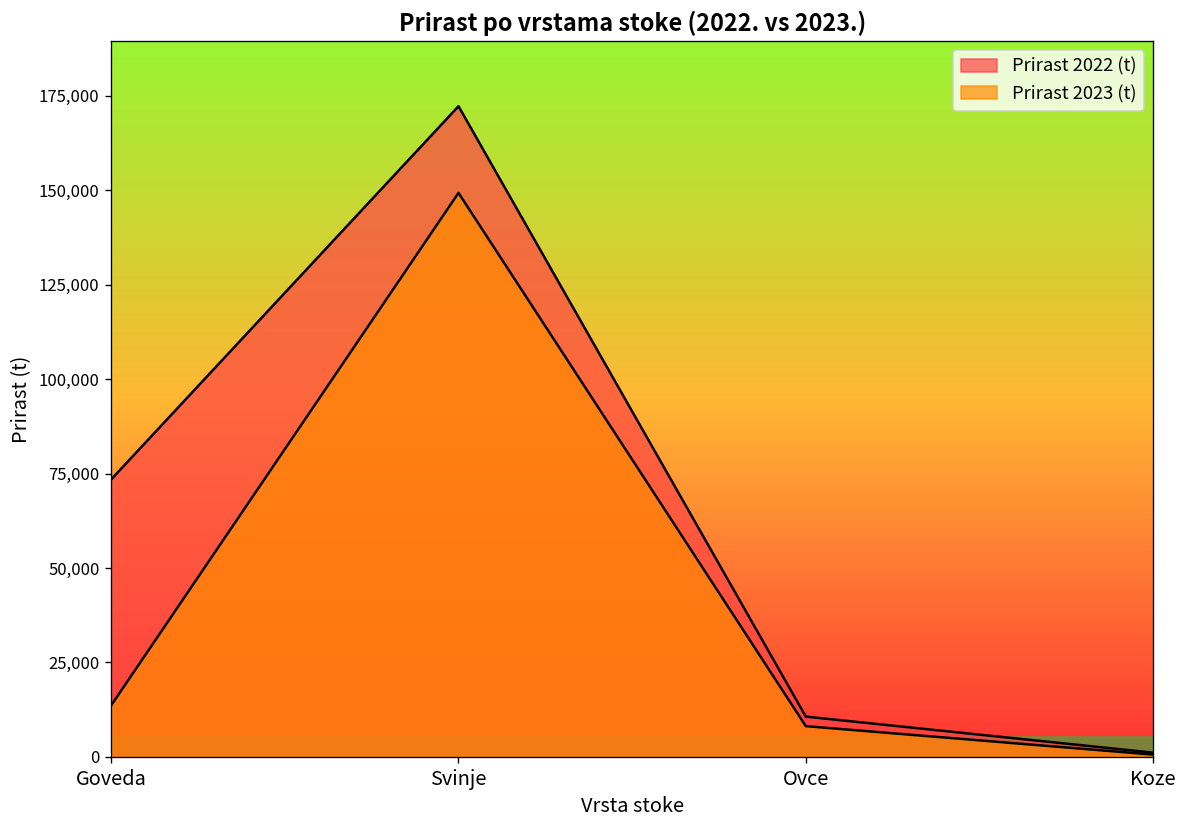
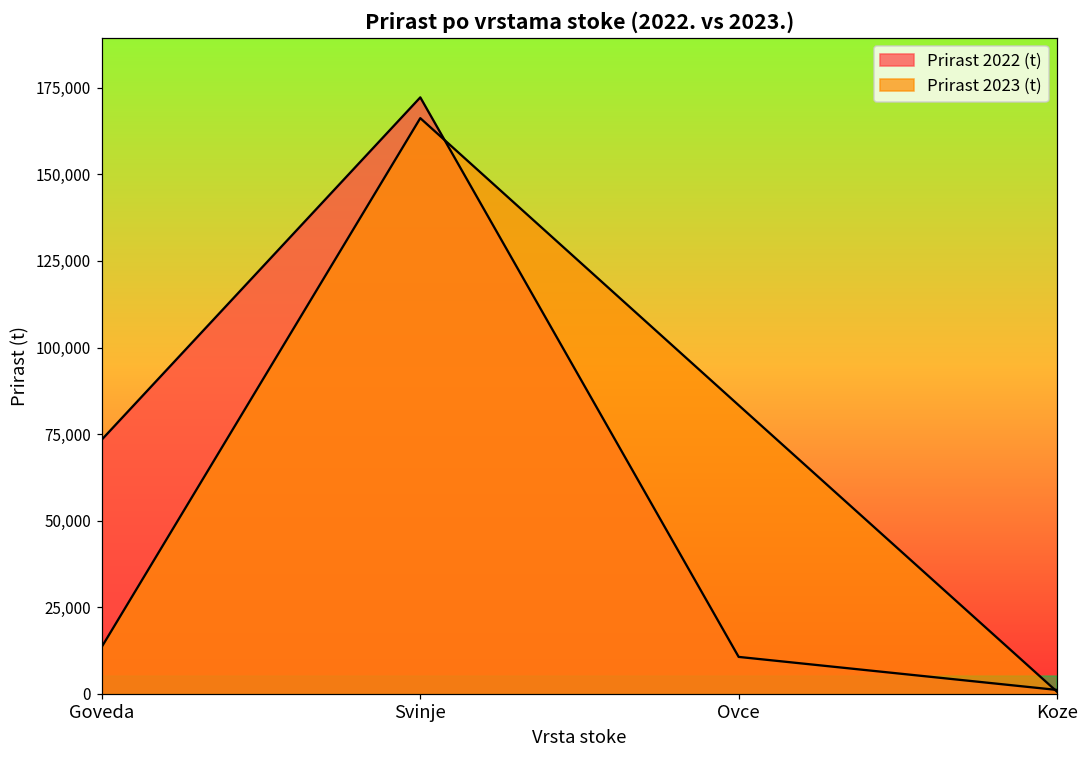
  {
    "Prirast 2022 (t)": {
      "Goveda": "73,000",
      "Svinje": "172,000",
      "Ovce": "11,000"
    },
    "Prirast 2023 (t)": {
      "Goveda": "14,000",
-     "Svinje": "149,000",
-     "Ovce": "8,000"
+     "Svinje": "166,000",
+     "Ovce": "83,000"
    }
  }
